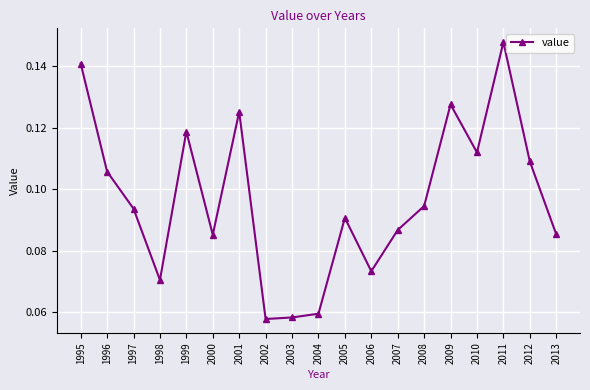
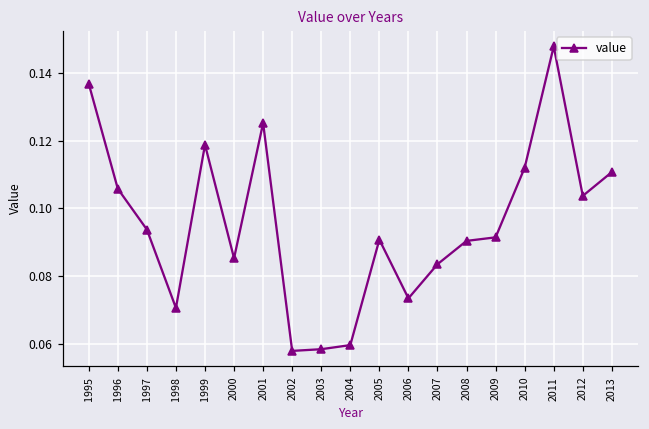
  {
-   "1995": 0.141,
+   "1995": 0.137,
    "1996": 0.106,
    "1997": 0.094,
    "1998": 0.071,
    "1999": 0.119,
    "2000": 0.085,
    "2001": 0.125,
    "2002": 0.058,
    "2003": 0.058,
    "2004": 0.060,
    "2005": 0.091,
    "2006": 0.073,
-   "2007": 0.087,
-   "2008": 0.095,
-   "2009": 0.128,
+   "2007": 0.083,
+   "2008": 0.090,
+   "2009": 0.091,
    "2010": 0.112,
    "2011": 0.148,
-   "2012": 0.109,
-   "2013": 0.085
+   "2012": 0.104,
+   "2013": 0.111
  }
